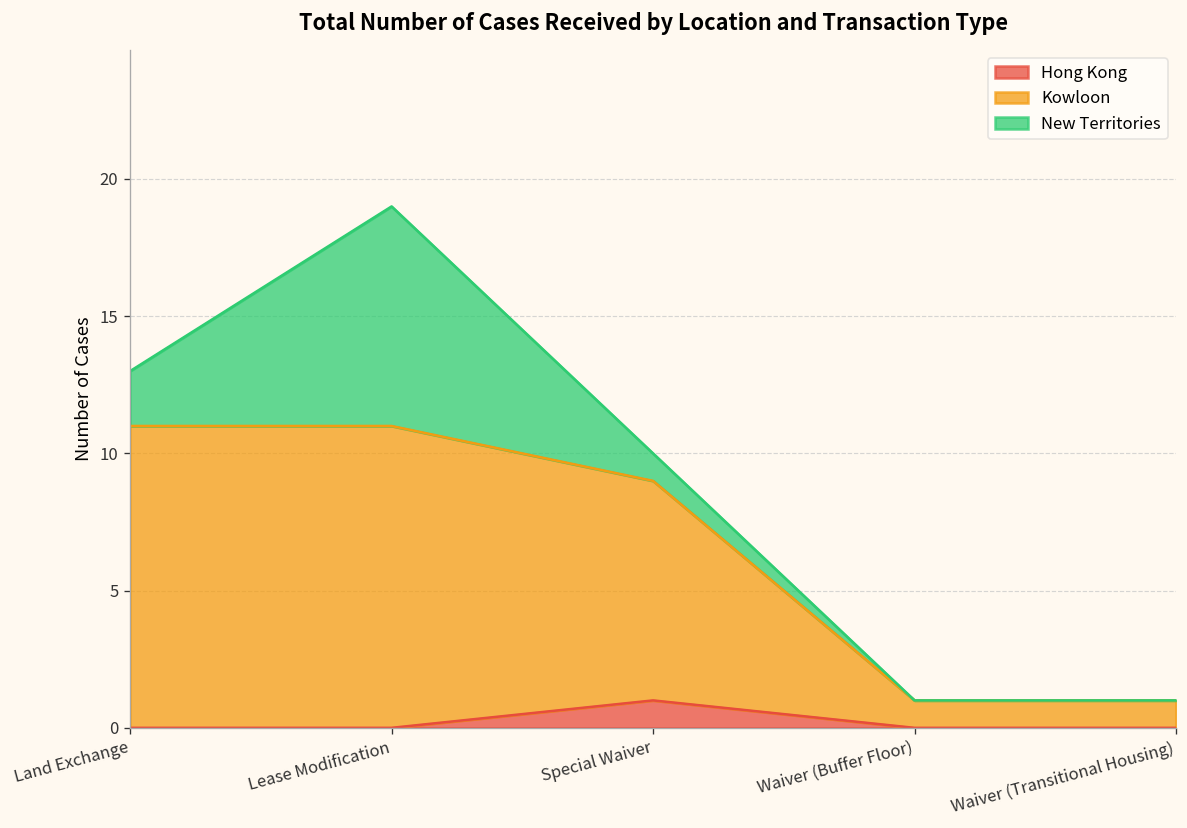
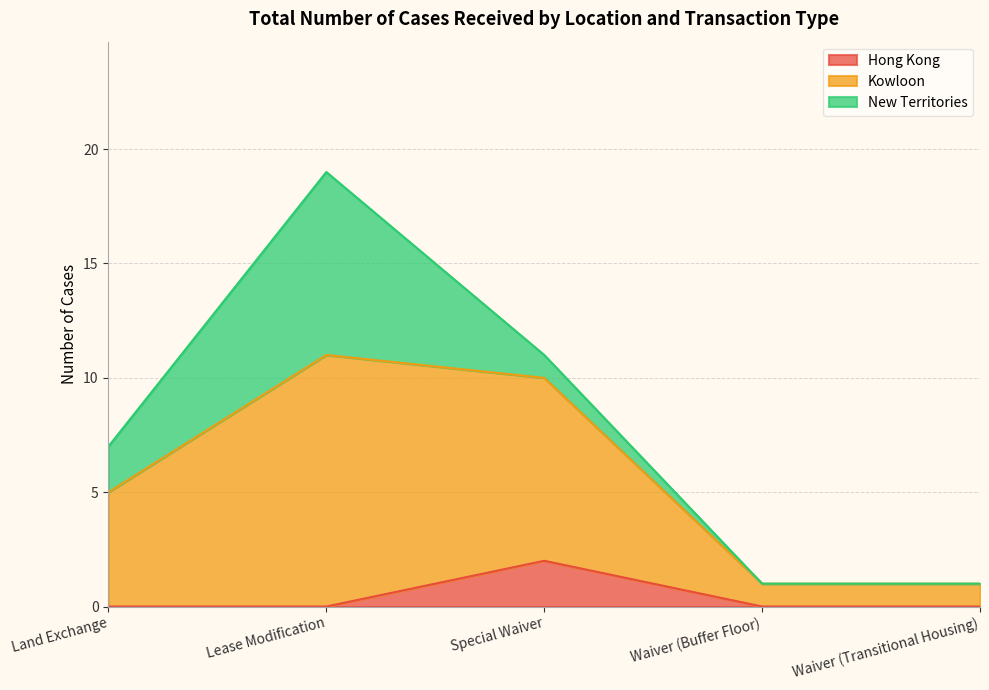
  {
    "Hong Kong": {
      "Land Exchange": 0,
      "Lease Modification": 0,
-     "Special Waiver": 1,
+     "Special Waiver": 2,
      "Waiver (Buffer Floor)": 0,
      "Waiver (Transitional Housing)": 0
    },
    "Kowloon": {
-     "Land Exchange": 11,
+     "Land Exchange": 5,
      "Lease Modification": 11,
      "Special Waiver": 8
    },
    "New Territories": {
      "Land Exchange": 2,
      "Lease Modification": 8,
      "Special Waiver": 1
    }
  }
